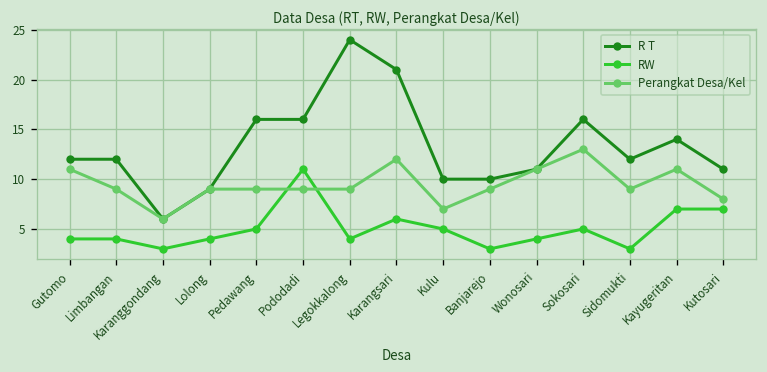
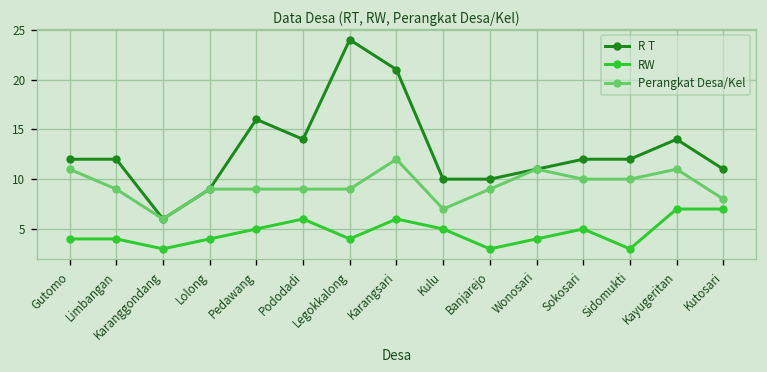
  {
    "R T": {
      "Gutomo": 12,
      "Limbangan": 12,
      "Pedawang": 16,
-     "Pododadi": 16,
+     "Pododadi": 14,
      "Legokkalong": 24,
      "Karangsari": 21,
      "Kulu": 10,
      "Banjarejo": 10,
-     "Sokosari": 16,
+     "Sokosari": 12,
      "Sidomukti": 12,
      "Kayugeritan": 14,
      "Kutosari": 11
    },
    "RW": {
      "Gutomo": 4,
      "Limbangan": 4,
      "Karanggondang": 3,
      "Lolong": 4,
      "Pedawang": 5,
-     "Pododadi": 11,
+     "Pododadi": 6,
      "Legokkalong": 4,
      "Karangsari": 6,
      "Kulu": 5,
      "Banjarejo": 3,
      "Wonosari": 4,
      "Sokosari": 5,
      "Sidomukti": 3,
      "Kayugeritan": 7,
      "Kutosari": 7
    },
    "Perangkat Desa/Kel": {
      "Gutomo": 11,
      "Limbangan": 9,
      "Pedawang": 9,
      "Pododadi": 9,
      "Legokkalong": 9,
      "Karangsari": 12,
      "Kulu": 7,
      "Banjarejo": 9,
-     "Sokosari": 13,
-     "Sidomukti": 9,
+     "Sokosari": 10,
+     "Sidomukti": 10,
      "Kayugeritan": 11,
      "Kutosari": 8
    }
  }
